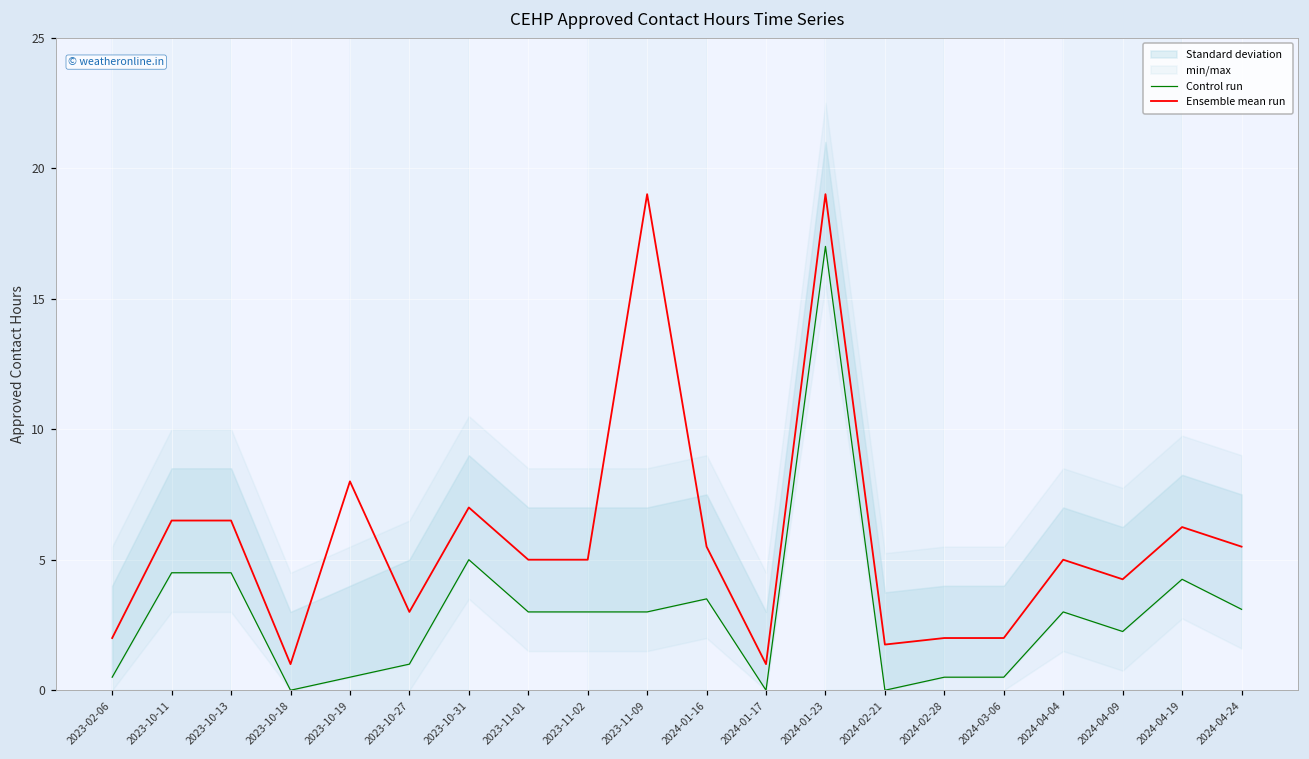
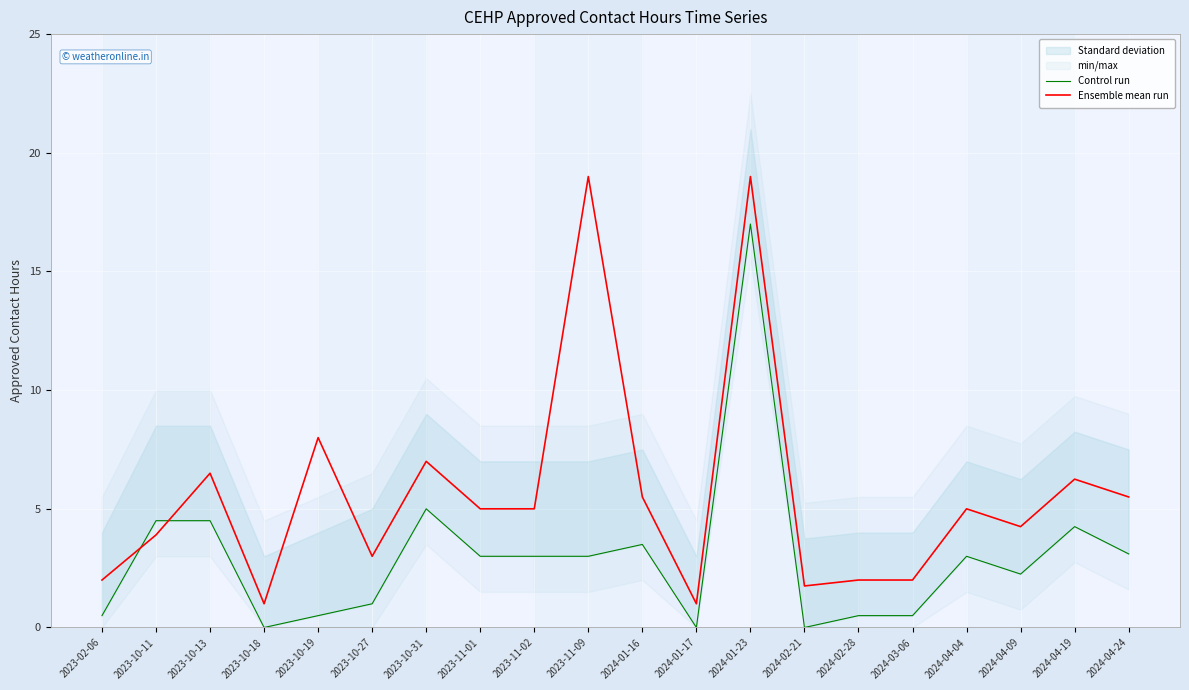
  {
    "Control run": {
      "2023-02-06": 0.5,
      "2023-10-11": 4.5,
      "2023-10-13": 4.5,
      "2023-10-18": 0.0,
      "2023-10-19": 0.5,
      "2023-10-27": 1.0,
      "2023-10-31": 5.0,
      "2023-11-01": 3.0,
      "2023-11-02": 3.0,
      "2023-11-09": 3.0,
      "2024-01-16": 3.5,
      "2024-01-17": 0.0,
      "2024-01-23": 17.0,
      "2024-02-21": 0.0,
      "2024-02-28": 0.5,
      "2024-03-06": 0.5,
      "2024-04-04": 3.0,
      "2024-04-09": 2.3,
      "2024-04-19": 4.3,
      "2024-04-24": 3.1
    },
    "Ensemble mean run": {
      "2023-02-06": 2.0,
-     "2023-10-11": 6.5,
+     "2023-10-11": 3.9,
      "2023-10-13": 6.5,
      "2023-10-18": 1.0,
      "2023-10-19": 8.0,
      "2023-10-27": 3.0,
      "2023-10-31": 7.0,
      "2023-11-01": 5.0,
      "2023-11-02": 5.0,
      "2023-11-09": 19.0,
      "2024-01-16": 5.5,
      "2024-01-17": 1.0,
      "2024-01-23": 19.0,
      "2024-02-21": 1.8,
      "2024-02-28": 2.0,
      "2024-03-06": 2.0,
      "2024-04-04": 5.0,
      "2024-04-09": 4.3,
      "2024-04-19": 6.3,
      "2024-04-24": 5.5
    }
  }
